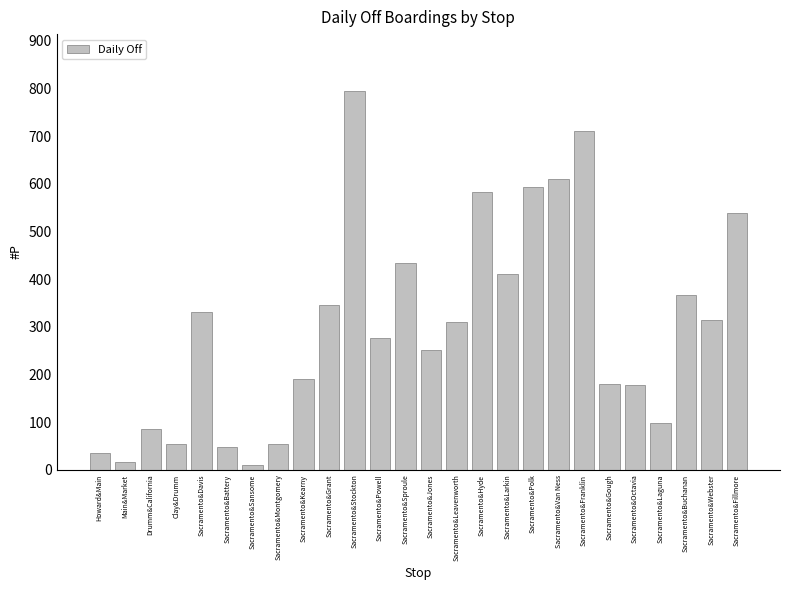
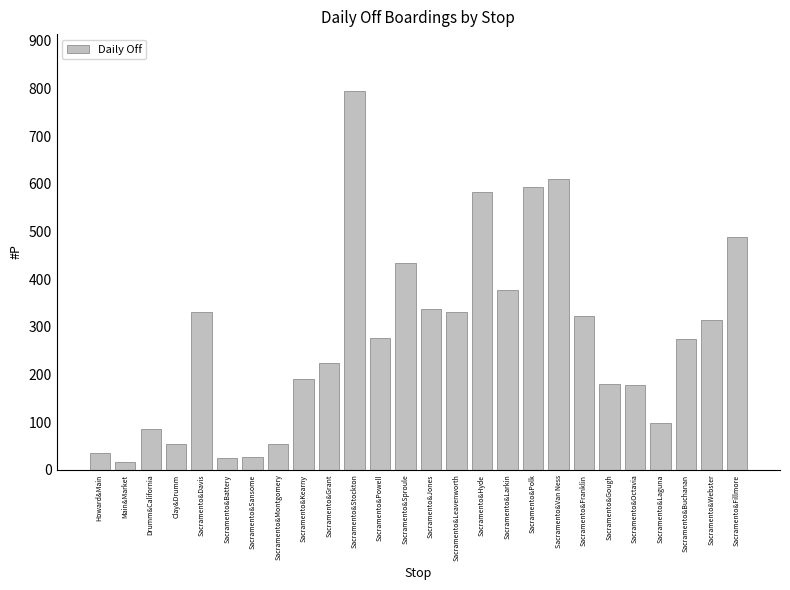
  {
    "Howard&Main": 40,
    "Main&Market": 20,
    "Drumm&California": 90,
    "Clay&Drumm": 50,
    "Sacramento&Davis": 330,
-   "Sacramento&Battery": 50,
-   "Sacramento&Sansome": 10,
+   "Sacramento&Battery": 30,
+   "Sacramento&Sansome": 30,
    "Sacramento&Montgomery": 50,
    "Sacramento&Kearny": 190,
-   "Sacramento&Grant": 350,
+   "Sacramento&Grant": 230,
    "Sacramento&Stockton": 800,
    "Sacramento&Powell": 280,
    "Sacramento&Sproule": 430,
-   "Sacramento&Jones": 250,
-   "Sacramento&Leavenworth": 310,
+   "Sacramento&Jones": 340,
+   "Sacramento&Leavenworth": 330,
    "Sacramento&Hyde": 580,
-   "Sacramento&Larkin": 410,
+   "Sacramento&Larkin": 380,
    "Sacramento&Polk": 590,
    "Sacramento&Van Ness": 610,
-   "Sacramento&Franklin": 710,
+   "Sacramento&Franklin": 320,
    "Sacramento&Gough": 180,
    "Sacramento&Octavia": 180,
    "Sacramento&Laguna": 100,
-   "Sacramento&Buchanan": 370,
+   "Sacramento&Buchanan": 270,
    "Sacramento&Webster": 310,
-   "Sacramento&Fillmore": 540
+   "Sacramento&Fillmore": 490
  }
